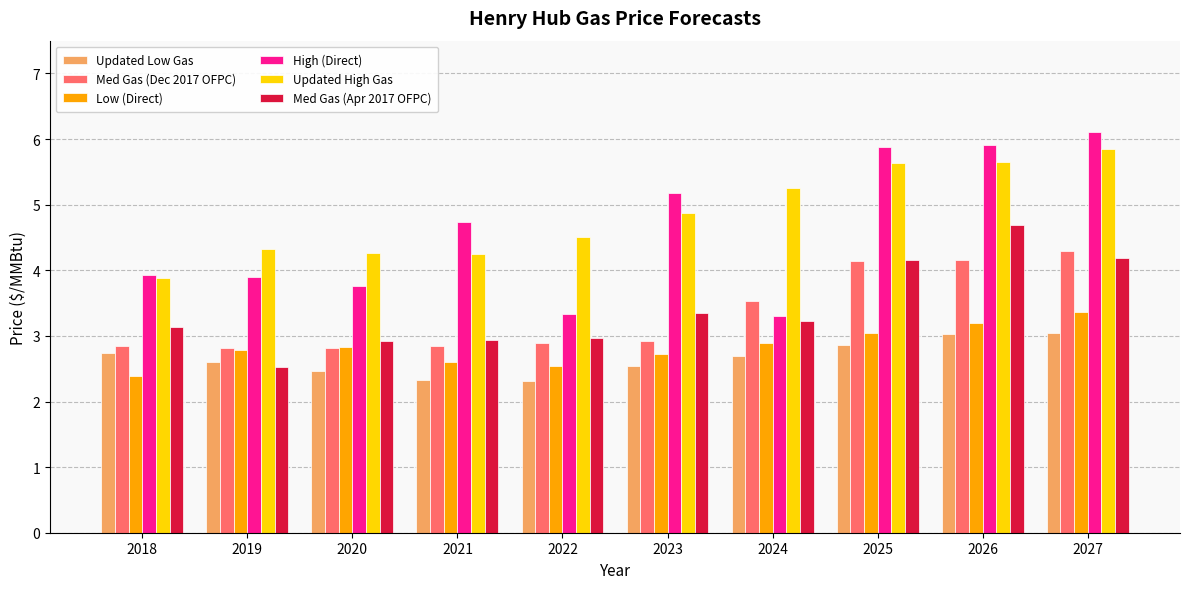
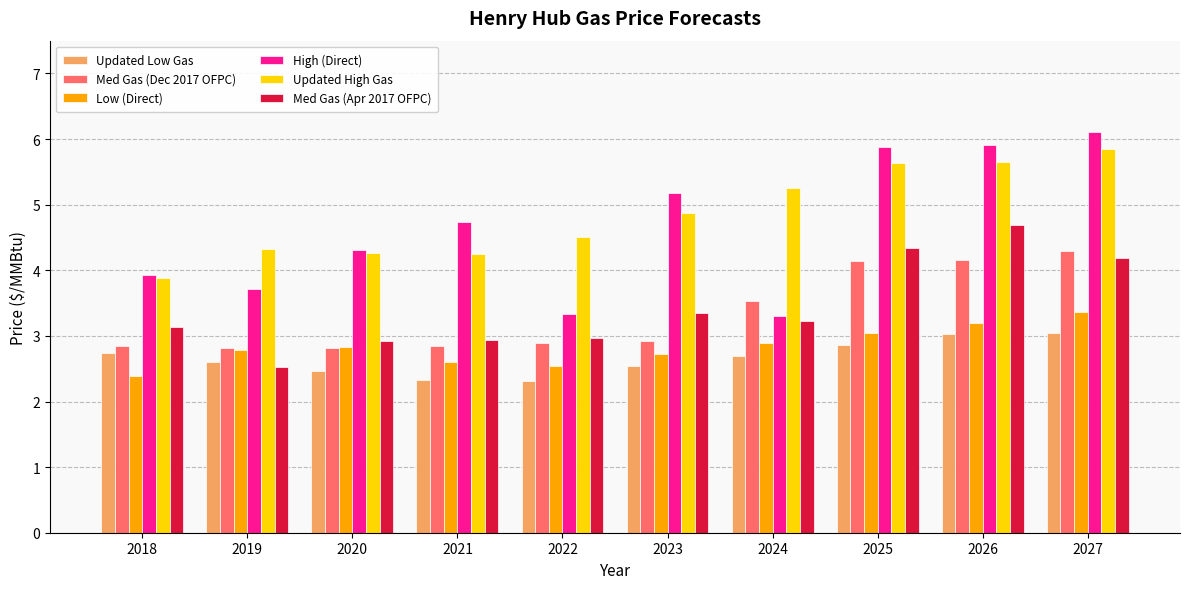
  {
    "High (Direct)": {
      "2018": 3.9,
-     "2019": 3.9,
-     "2020": 3.8,
+     "2019": 3.7,
+     "2020": 4.3,
      "2021": 4.7,
      "2022": 3.3,
      "2023": 5.2,
      "2024": 3.3,
      "2025": 5.9,
      "2026": 5.9,
      "2027": 6.1
    },
    "Med Gas (Apr 2017 OFPC)": {
      "2018": 3.1,
      "2019": 2.5,
      "2020": 2.9,
      "2021": 2.9,
      "2022": 3.0,
      "2023": 3.4,
      "2024": 3.2,
-     "2025": 4.2,
+     "2025": 4.3,
      "2026": 4.7,
      "2027": 4.2
    }
  }
